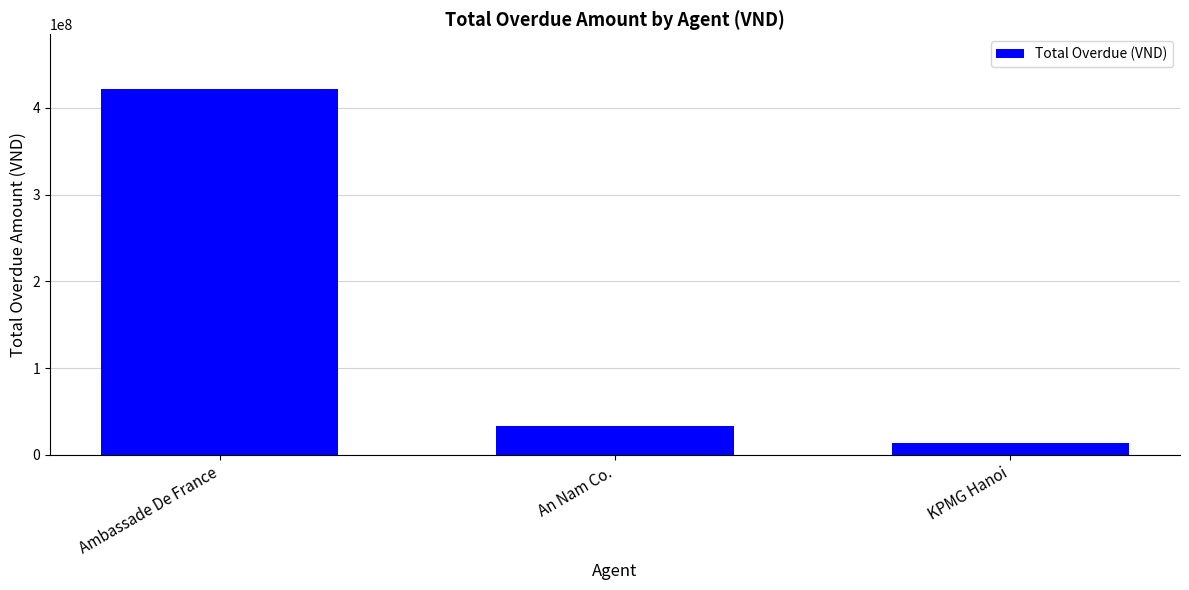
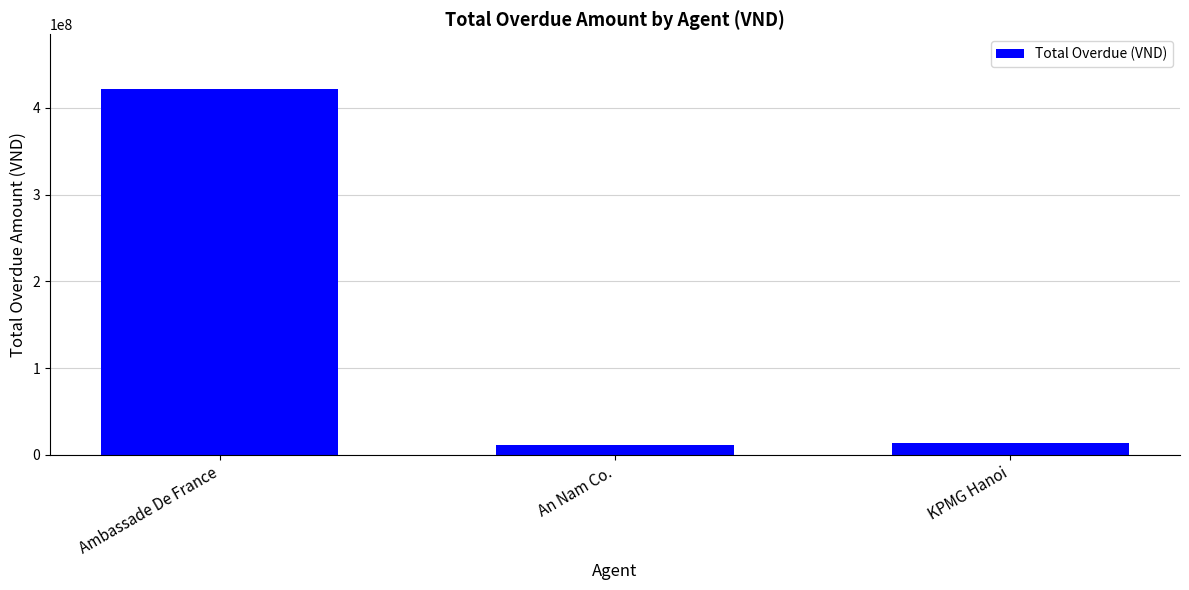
  {
    "Ambassade De France": 420000000,
-   "An Nam Co.": 30000000,
+   "An Nam Co.": 10000000,
    "KPMG Hanoi": 10000000
  }
